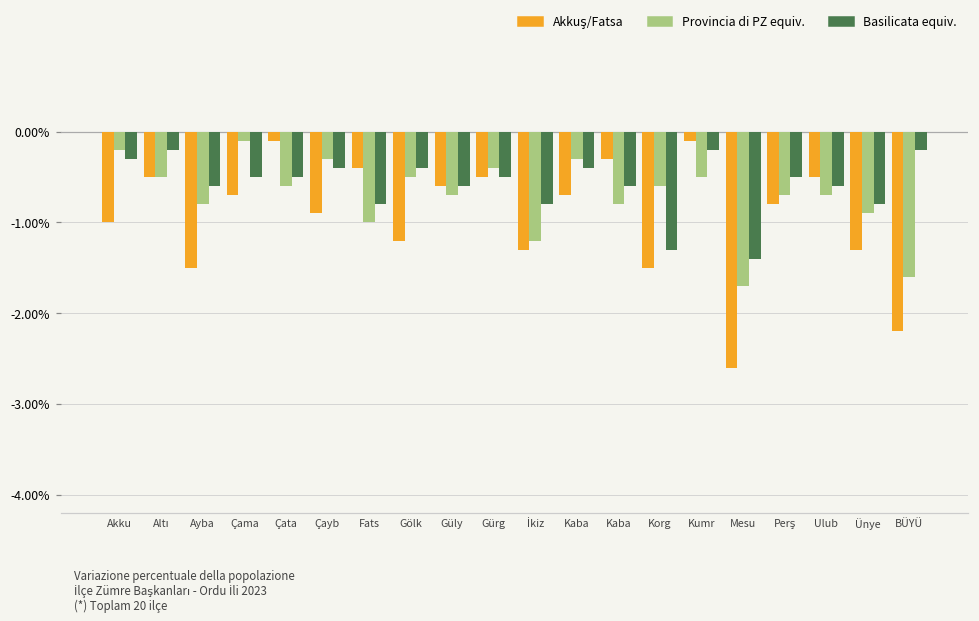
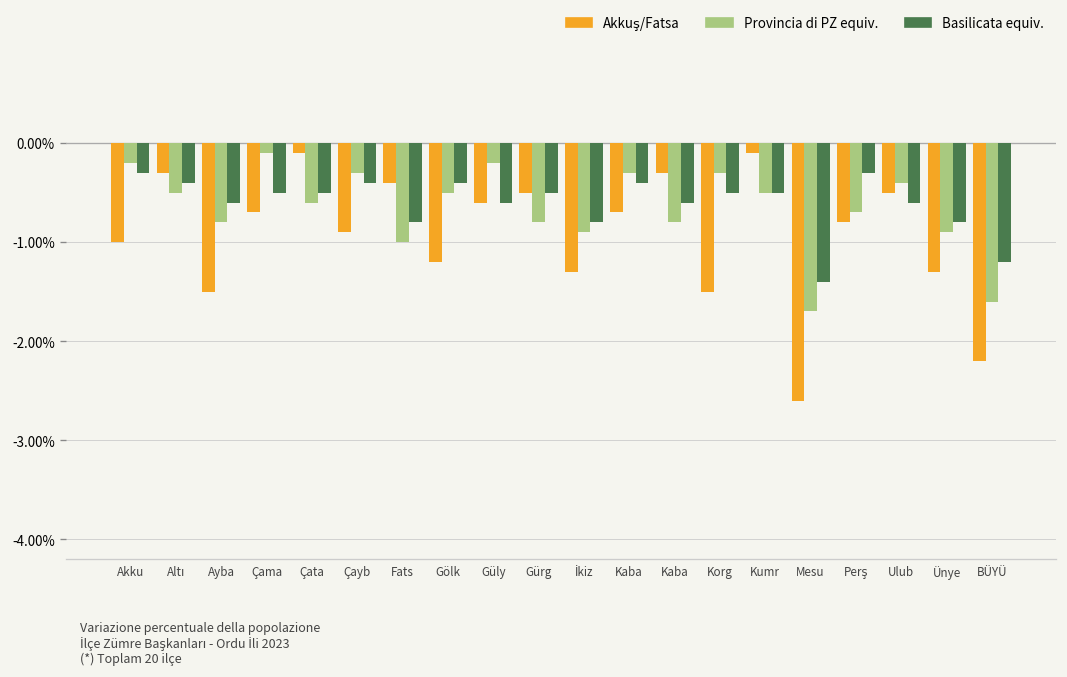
  {
    "Akkuş/Fatsa": {
      "Akku": "-1.0%",
-     "Altı": "-0.5%",
+     "Altı": "-0.3%",
      "Ayba": "-1.5%",
      "Çama": "-0.7%",
      "Çata": "-0.1%",
      "Çayb": "-0.9%",
      "Fats": "-0.4%",
      "Gölk": "-1.2%",
      "Güly": "-0.6%",
      "Gürg": "-0.5%",
      "İkiz": "-1.3%",
      "Korg": "-1.5%",
      "Kumr": "-0.1%",
      "Mesu": "-2.6%",
      "Perş": "-0.8%",
      "Ulub": "-0.5%",
      "Ünye": "-1.3%",
      "BÜYÜ": "-2.2%"
    },
    "Provincia di PZ equiv.": {
      "Akku": "-0.2%",
      "Altı": "-0.5%",
      "Ayba": "-0.8%",
      "Çama": "-0.1%",
      "Çata": "-0.6%",
      "Çayb": "-0.3%",
      "Fats": "-1.0%",
      "Gölk": "-0.5%",
-     "Güly": "-0.7%",
-     "Gürg": "-0.4%",
-     "İkiz": "-1.2%",
-     "Korg": "-0.6%",
+     "Güly": "-0.2%",
+     "Gürg": "-0.8%",
+     "İkiz": "-0.9%",
+     "Korg": "-0.3%",
      "Kumr": "-0.5%",
      "Mesu": "-1.7%",
      "Perş": "-0.7%",
-     "Ulub": "-0.7%",
+     "Ulub": "-0.4%",
      "Ünye": "-0.9%",
      "BÜYÜ": "-1.6%"
    },
    "Basilicata equiv.": {
      "Akku": "-0.3%",
-     "Altı": "-0.2%",
+     "Altı": "-0.4%",
      "Ayba": "-0.6%",
      "Çama": "-0.5%",
      "Çata": "-0.5%",
      "Çayb": "-0.4%",
      "Fats": "-0.8%",
      "Gölk": "-0.4%",
      "Güly": "-0.6%",
      "Gürg": "-0.5%",
      "İkiz": "-0.8%",
-     "Korg": "-1.3%",
-     "Kumr": "-0.2%",
+     "Korg": "-0.5%",
+     "Kumr": "-0.5%",
      "Mesu": "-1.4%",
-     "Perş": "-0.5%",
+     "Perş": "-0.3%",
      "Ulub": "-0.6%",
      "Ünye": "-0.8%",
-     "BÜYÜ": "-0.2%"
+     "BÜYÜ": "-1.2%"
    }
  }
